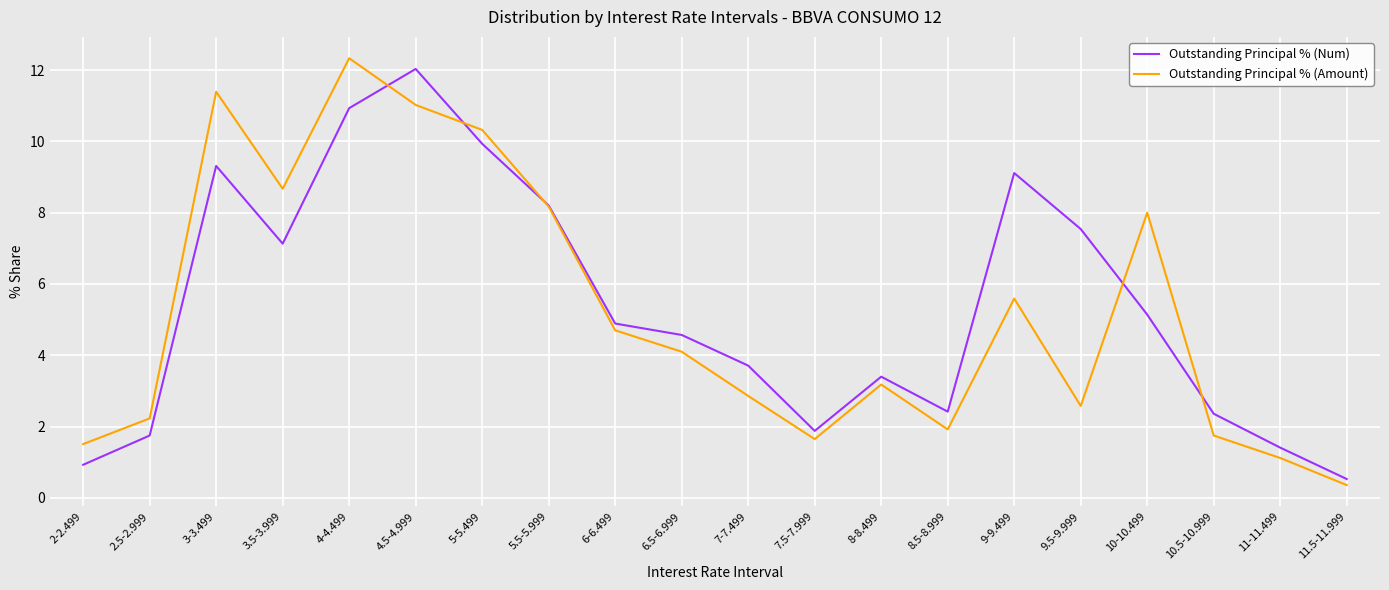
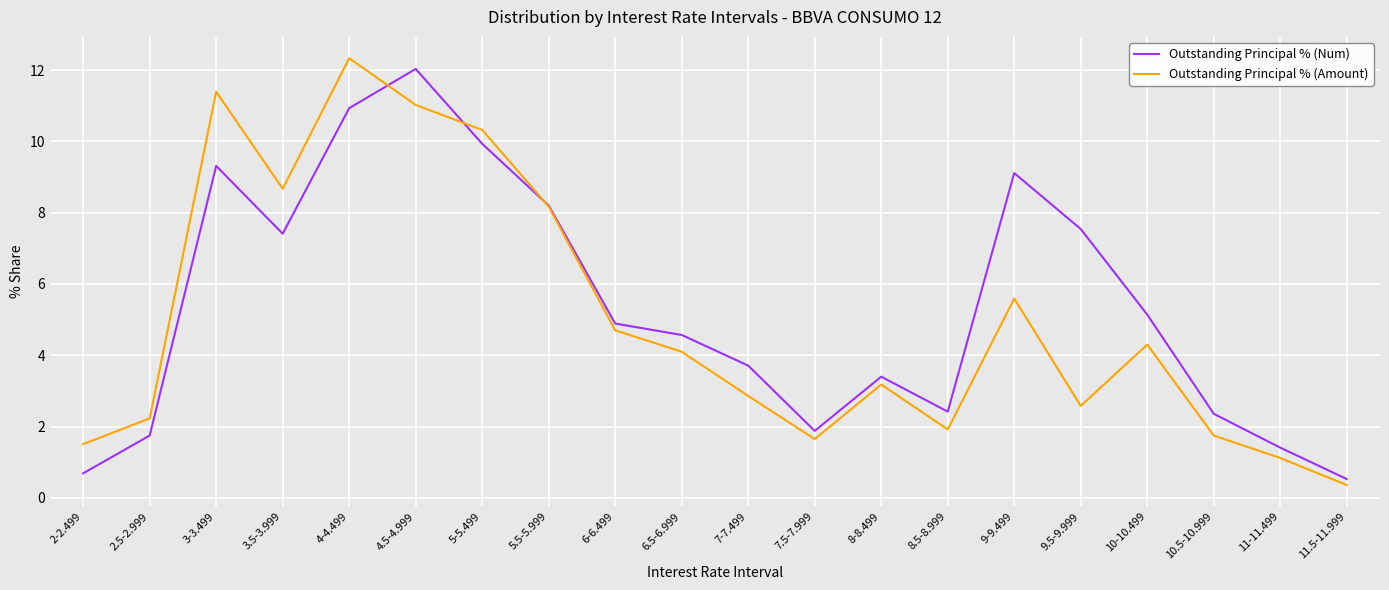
  {
    "Outstanding Principal % (Num)": {
-     "2-2.499": 0.9,
+     "2-2.499": 0.7,
      "2.5-2.999": 1.8,
      "3-3.499": 9.3,
-     "3.5-3.999": 7.1,
+     "3.5-3.999": 7.4,
      "4-4.499": 10.9,
      "4.5-4.999": 12.0,
      "5-5.499": 9.9,
      "6-6.499": 4.9,
      "6.5-6.999": 4.6,
      "7-7.499": 3.7,
      "7.5-7.999": 1.9,
      "8-8.499": 3.4,
      "8.5-8.999": 2.4,
      "9-9.499": 9.1,
      "9.5-9.999": 7.5,
      "10-10.499": 5.1,
      "10.5-10.999": 2.4,
      "11-11.499": 1.4,
      "11.5-11.999": 0.5
    },
    "Outstanding Principal % (Amount)": {
      "2-2.499": 1.5,
      "2.5-2.999": 2.2,
      "3-3.499": 11.4,
      "3.5-3.999": 8.7,
      "4-4.499": 12.3,
      "4.5-4.999": 11.0,
      "5-5.499": 10.3,
      "6-6.499": 4.7,
      "6.5-6.999": 4.1,
      "7-7.499": 2.9,
      "7.5-7.999": 1.7,
      "8-8.499": 3.2,
      "8.5-8.999": 1.9,
      "9-9.499": 5.6,
      "9.5-9.999": 2.6,
-     "10-10.499": 8.0,
+     "10-10.499": 4.3,
      "10.5-10.999": 1.8,
      "11-11.499": 1.1,
      "11.5-11.999": 0.4
    }
  }
